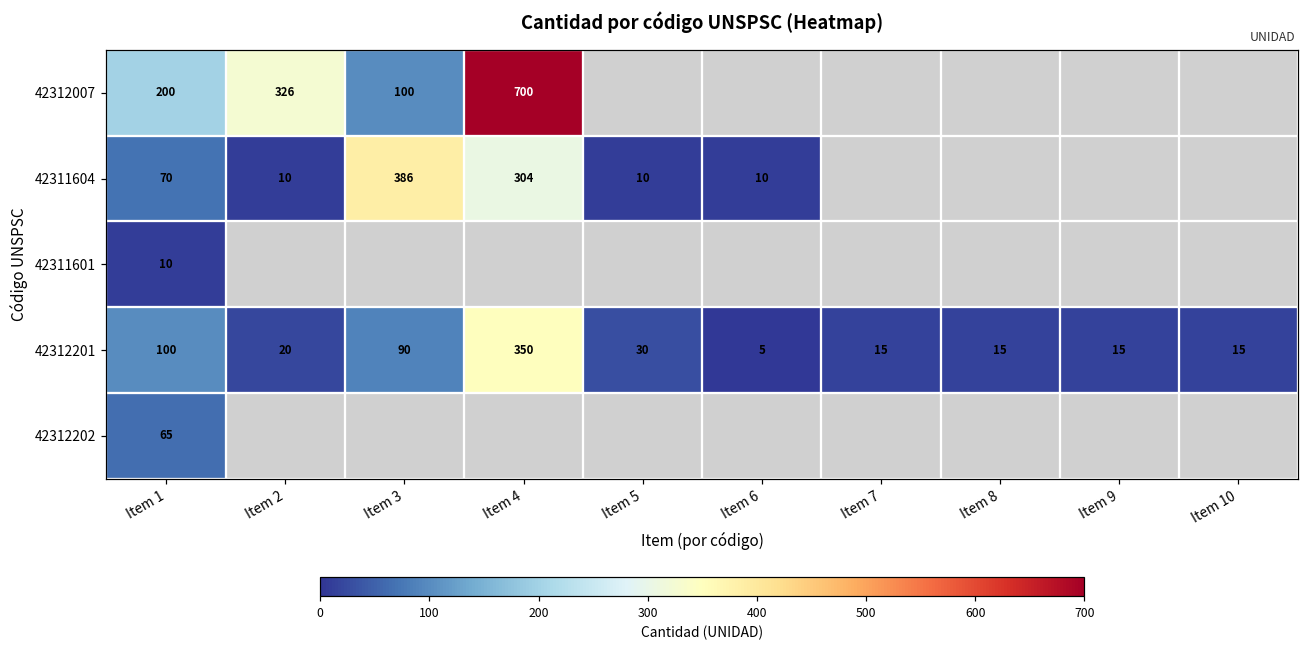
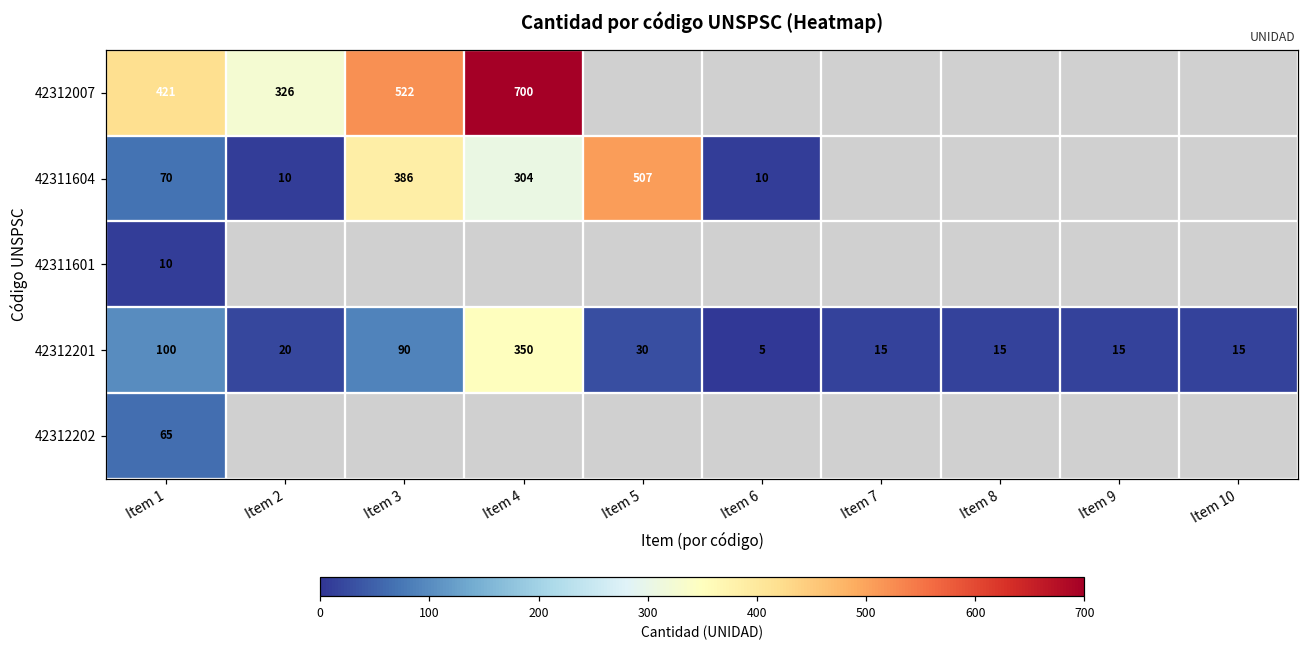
  {
    "42312007": {
-     "Item 1": 200,
+     "Item 1": 421,
      "Item 2": 326,
-     "Item 3": 100,
+     "Item 3": 522,
      "Item 4": 700
    },
    "42311604": {
      "Item 1": 70,
      "Item 2": 10,
      "Item 3": 386,
      "Item 4": 304,
-     "Item 5": 10,
+     "Item 5": 507,
      "Item 6": 10
    },
    "42311601": {
      "Item 1": 10
    },
    "42312201": {
      "Item 1": 100,
      "Item 2": 20,
      "Item 3": 90,
      "Item 4": 350,
      "Item 5": 30,
      "Item 6": 5,
      "Item 7": 15,
      "Item 8": 15,
      "Item 9": 15,
      "Item 10": 15
    },
    "42312202": {
      "Item 1": 65
    }
  }
